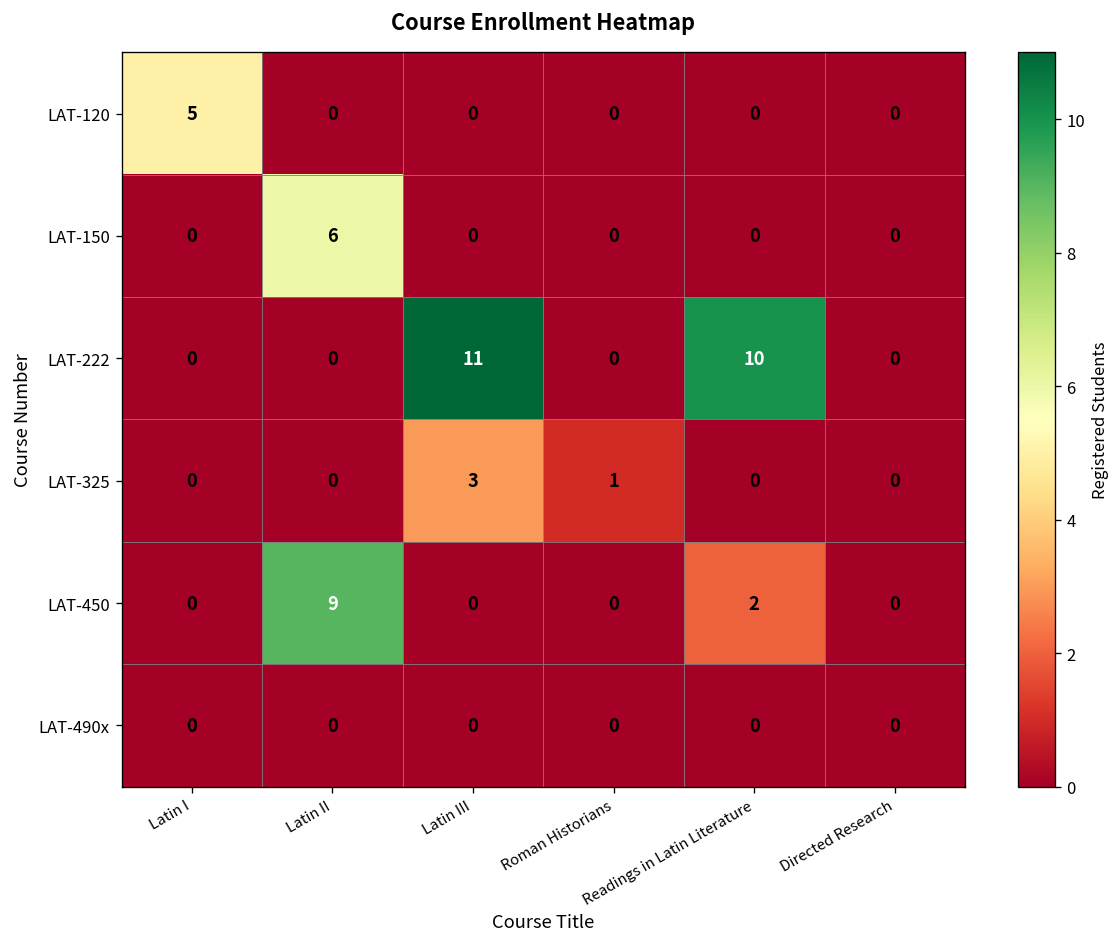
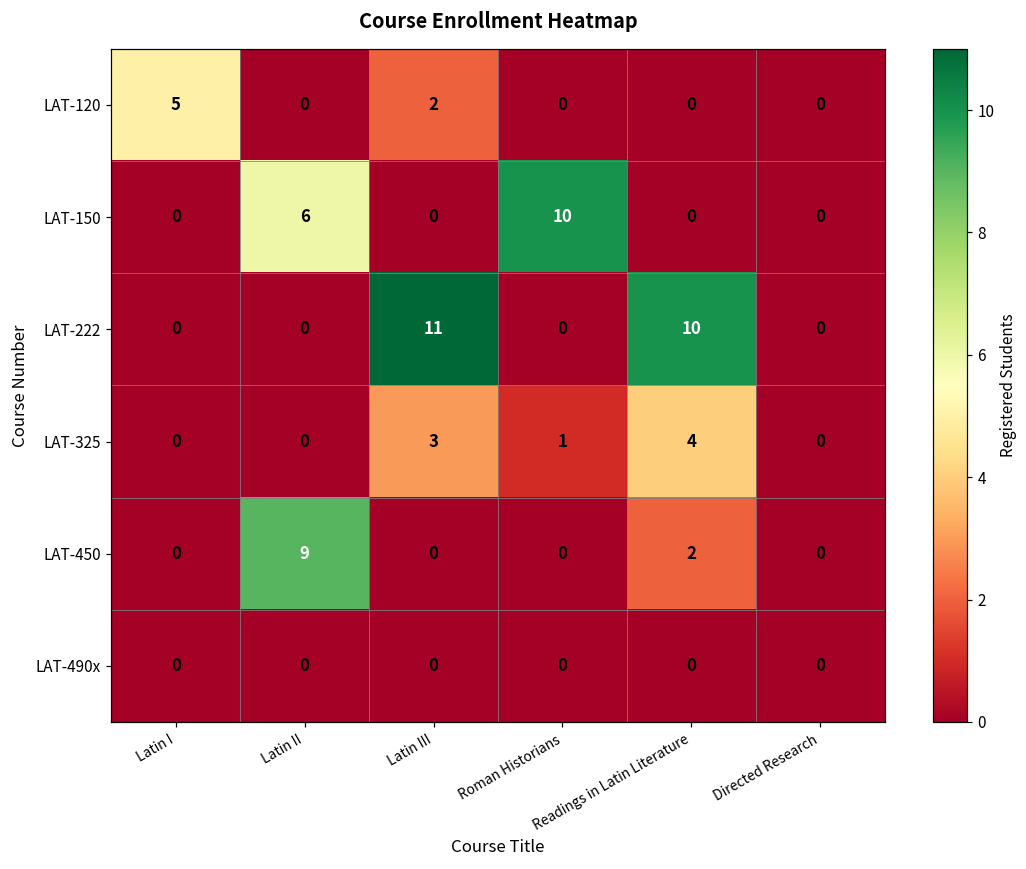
  {
    "LAT-120": {
      "Latin I": 5,
      "Latin II": 0,
-     "Latin III": 0,
+     "Latin III": 2,
      "Roman Historians": 0,
      "Readings in Latin Literature": 0,
      "Directed Research": 0
    },
    "LAT-150": {
      "Latin I": 0,
      "Latin II": 6,
      "Latin III": 0,
-     "Roman Historians": 0,
+     "Roman Historians": 10,
      "Readings in Latin Literature": 0,
      "Directed Research": 0
    },
    "LAT-222": {
      "Latin I": 0,
      "Latin II": 0,
      "Latin III": 11,
      "Roman Historians": 0,
      "Readings in Latin Literature": 10,
      "Directed Research": 0
    },
    "LAT-325": {
      "Latin I": 0,
      "Latin II": 0,
      "Latin III": 3,
      "Roman Historians": 1,
-     "Readings in Latin Literature": 0,
+     "Readings in Latin Literature": 4,
      "Directed Research": 0
    },
    "LAT-450": {
      "Latin I": 0,
      "Latin II": 9,
      "Latin III": 0,
      "Roman Historians": 0,
      "Readings in Latin Literature": 2,
      "Directed Research": 0
    },
    "LAT-490x": {
      "Latin I": 0,
      "Latin II": 0,
      "Latin III": 0,
      "Roman Historians": 0,
      "Readings in Latin Literature": 0,
      "Directed Research": 0
    }
  }
